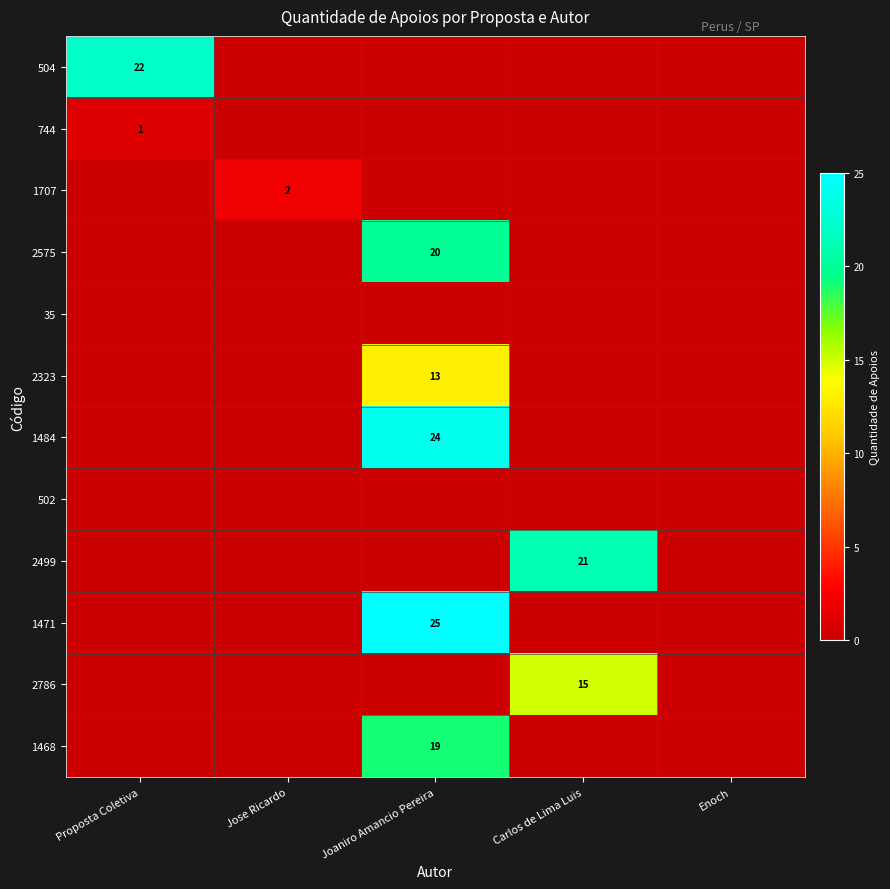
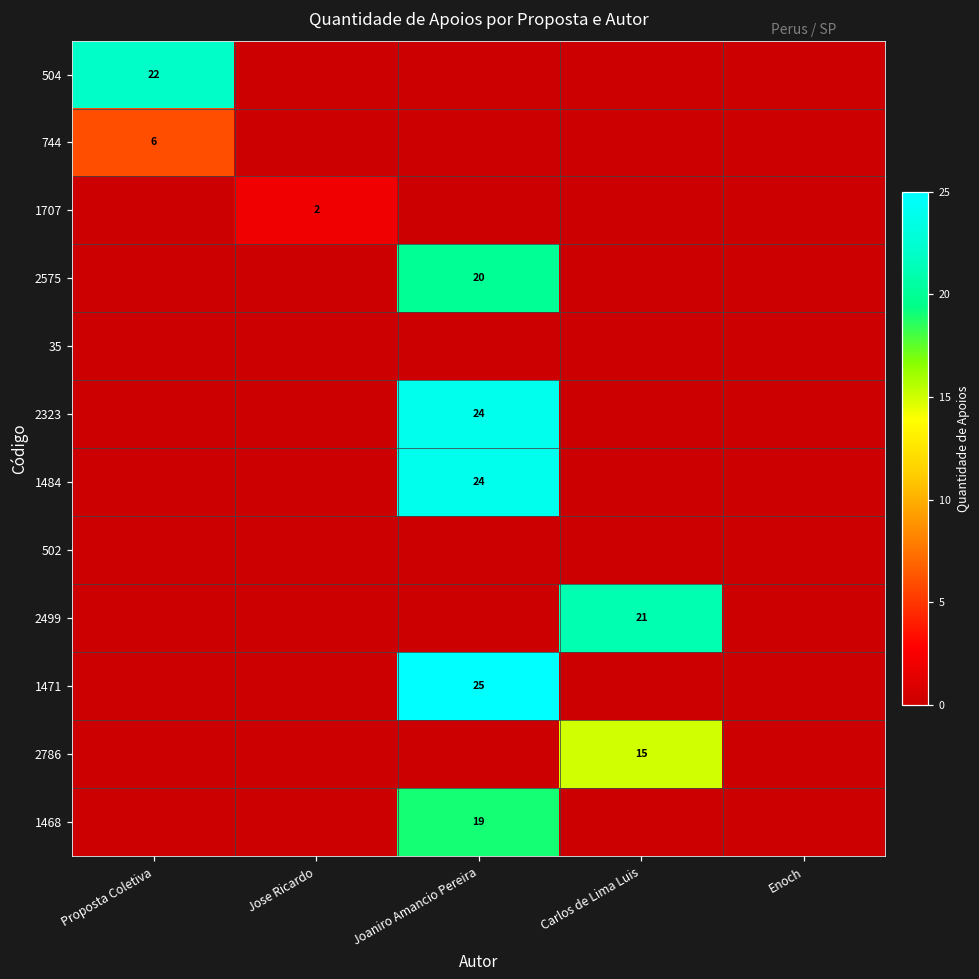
  {
    "504": {
      "Proposta Coletiva": 22
    },
    "744": {
-     "Proposta Coletiva": 1
+     "Proposta Coletiva": 6
    },
    "1707": {
      "Jose Ricardo": 2
    },
    "2575": {
      "Joaniro Amancio Pereira": 20
    },
    "2323": {
-     "Joaniro Amancio Pereira": 13
+     "Joaniro Amancio Pereira": 24
    },
    "1484": {
      "Joaniro Amancio Pereira": 24
    },
    "2499": {
      "Carlos de Lima Luis": 21
    },
    "1471": {
      "Joaniro Amancio Pereira": 25
    },
    "2786": {
      "Carlos de Lima Luis": 15
    },
    "1468": {
      "Joaniro Amancio Pereira": 19
    }
  }
